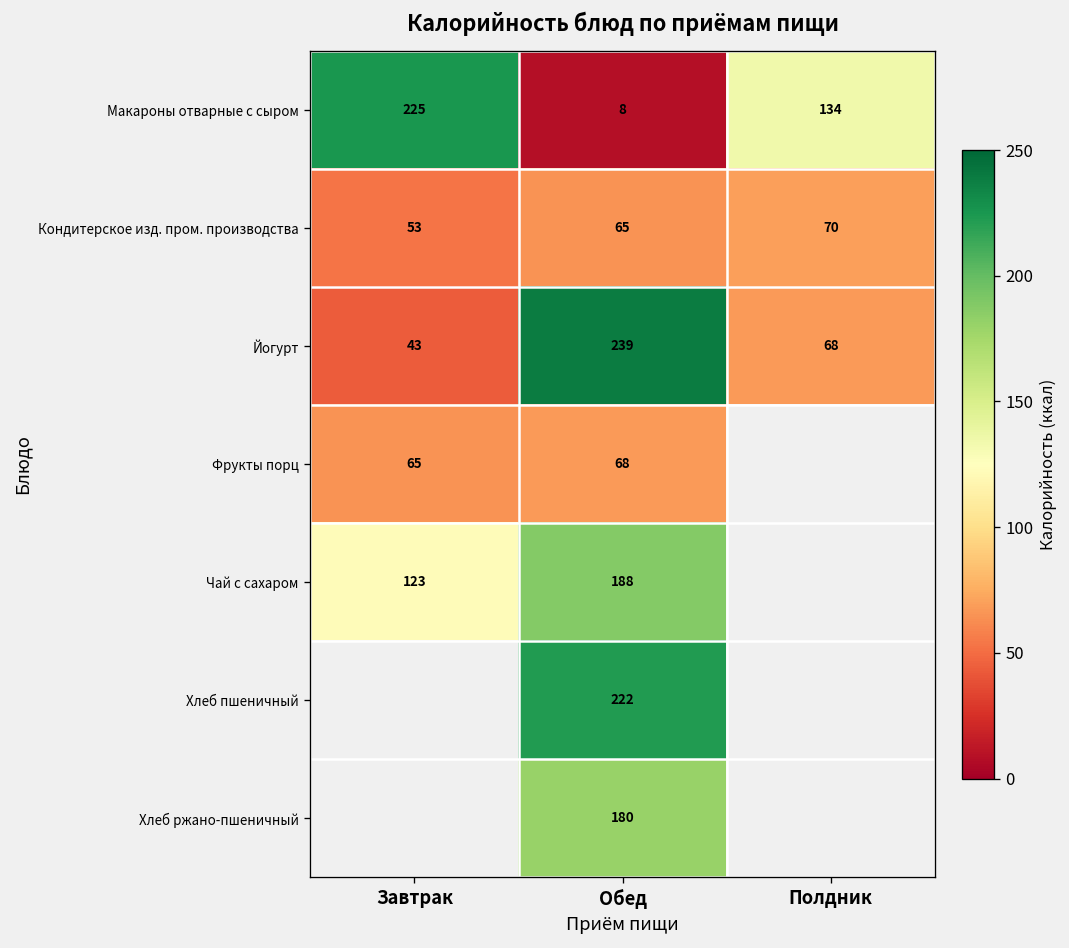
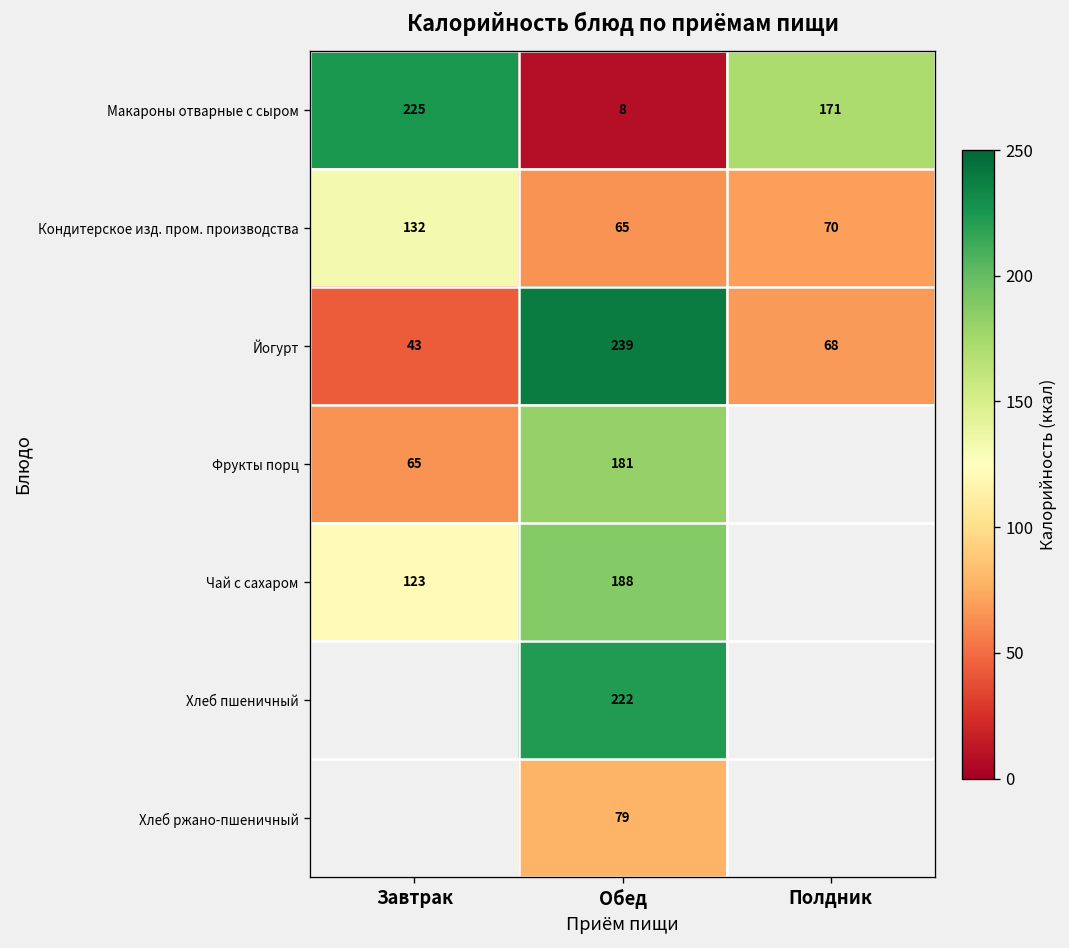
  {
    "Макароны отварные с сыром": {
      "Завтрак": 225,
      "Обед": 8,
-     "Полдник": 134
+     "Полдник": 171
    },
    "Кондитерское изд. пром. производства": {
-     "Завтрак": 53,
+     "Завтрак": 132,
      "Обед": 65,
      "Полдник": 70
    },
    "Йогурт": {
      "Завтрак": 43,
      "Обед": 239,
      "Полдник": 68
    },
    "Фрукты порц": {
      "Завтрак": 65,
-     "Обед": 68
+     "Обед": 181
    },
    "Чай с сахаром": {
      "Завтрак": 123,
      "Обед": 188
    },
    "Хлеб пшеничный": {
      "Обед": 222
    },
    "Хлеб ржано-пшеничный": {
-     "Обед": 180
+     "Обед": 79
    }
  }
